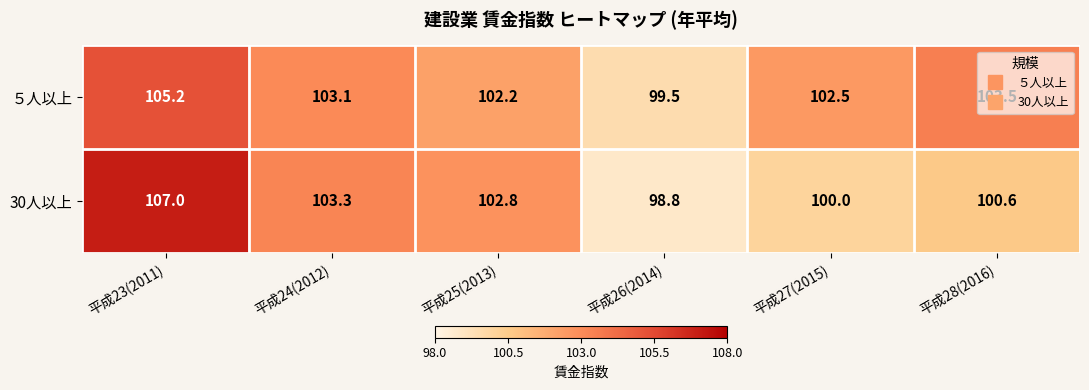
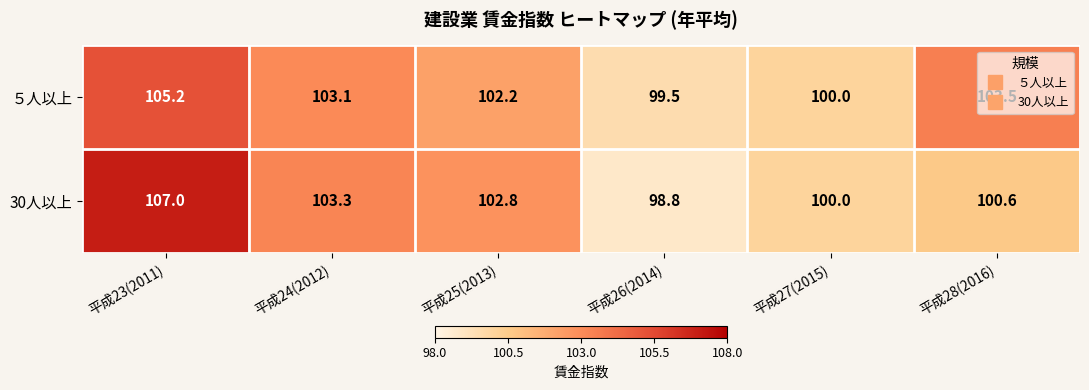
  {
    "５人以上": {
      "平成23(2011)": 105.2,
      "平成24(2012)": 103.1,
      "平成25(2013)": 102.2,
      "平成26(2014)": 99.5,
-     "平成27(2015)": 102.5
+     "平成27(2015)": 100.0
    },
    "30人以上": {
      "平成23(2011)": 107.0,
      "平成24(2012)": 103.3,
      "平成25(2013)": 102.8,
      "平成26(2014)": 98.8,
      "平成27(2015)": 100.0,
      "平成28(2016)": 100.6
    }
  }
